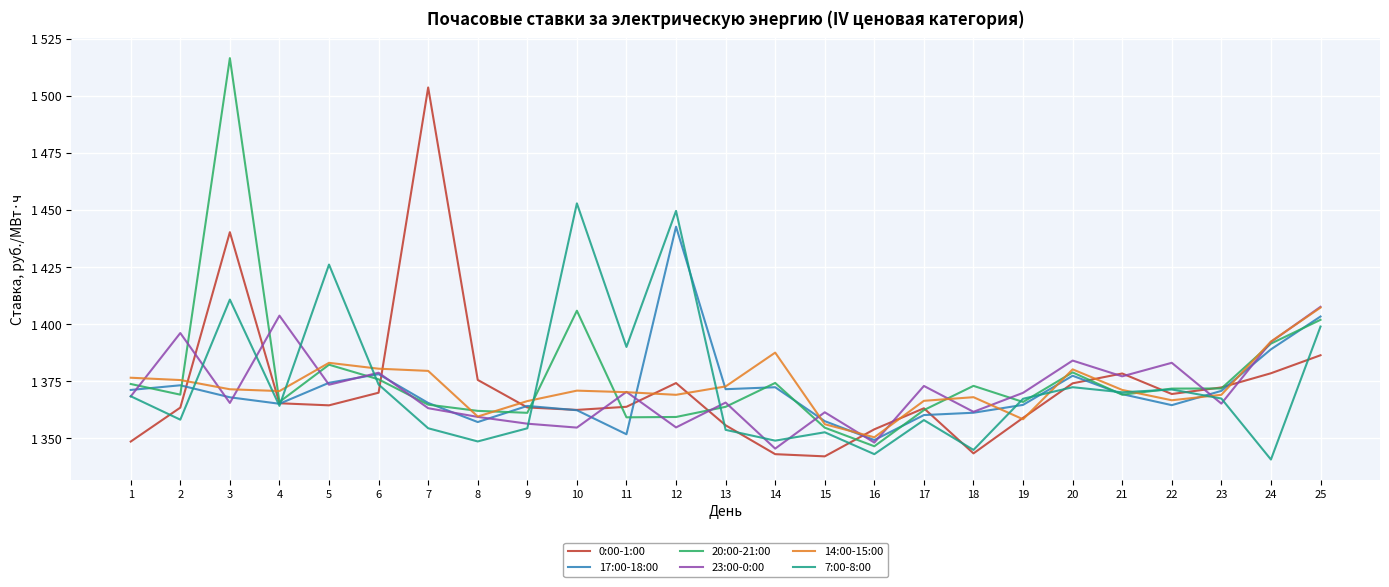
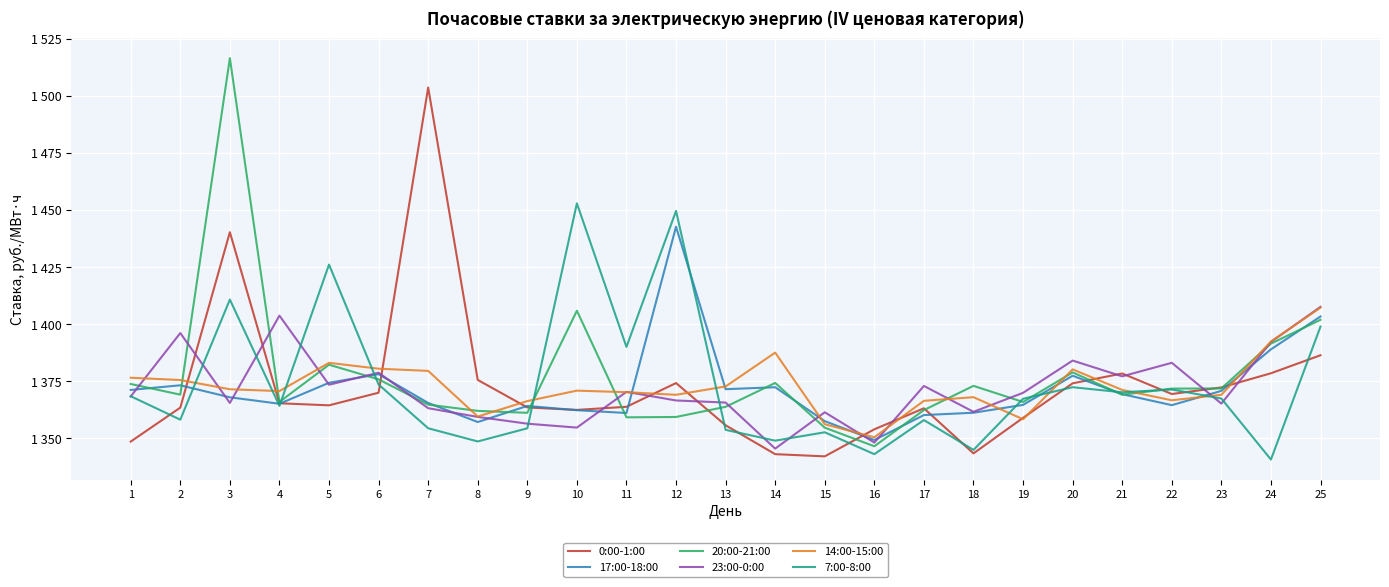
  {
    "0:00-1:00": {
      "1": 1349,
      "2": 1364,
      "3": 1440,
      "5": 1365,
      "6": 1370,
      "7": 1504,
      "8": 1376,
      "11": 1364,
      "12": 1374,
      "13": 1356,
      "14": 1343,
      "15": 1342,
      "16": 1354,
      "18": 1343,
      "20": 1374,
      "21": 1378,
      "22": 1369,
      "24": 1379,
      "25": 1386
    },
    "17:00-18:00": {
      "1": 1371,
      "2": 1373,
      "3": 1368,
      "8": 1357,
-     "11": 1352,
+     "11": 1361,
      "12": 1443,
      "13": 1372,
      "14": 1372,
      "15": 1358,
      "17": 1360,
      "19": 1365,
      "20": 1377,
      "22": 1365,
      "24": 1389,
      "25": 1403
    },
    "23:00-0:00": {
      "2": 1396,
      "3": 1366,
      "4": 1404,
      "7": 1363,
      "9": 1356,
      "10": 1355,
-     "12": 1355,
+     "12": 1367,
      "13": 1366,
      "14": 1346,
      "15": 1361,
      "17": 1373,
      "19": 1370,
      "20": 1384,
      "21": 1377,
      "22": 1383,
      "23": 1365
    },
    "14:00-15:00": {
      "1": 1377,
      "2": 1376,
      "3": 1372,
      "4": 1371,
      "6": 1381,
      "7": 1380,
      "9": 1366,
      "10": 1371,
      "12": 1369,
      "13": 1373,
      "14": 1388,
      "15": 1356,
      "16": 1351,
      "17": 1366,
      "18": 1368,
      "20": 1380,
      "22": 1367,
      "23": 1369
    }
  }
